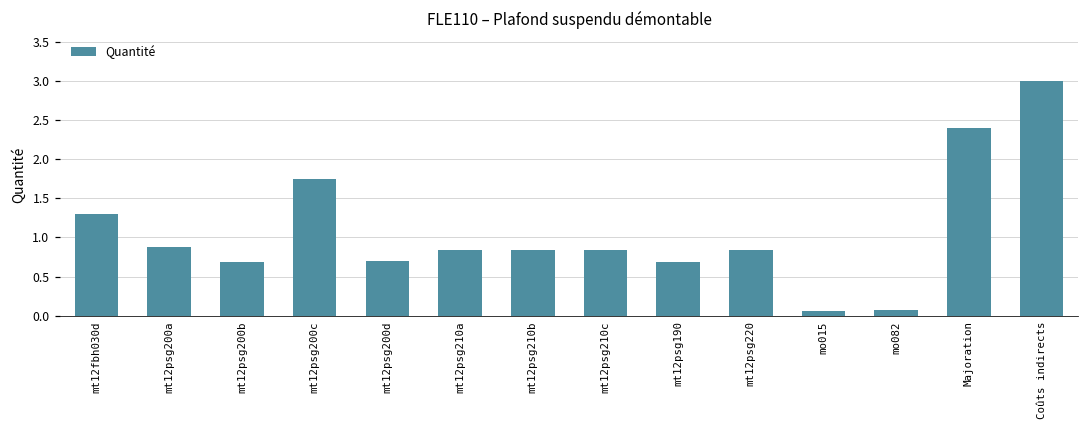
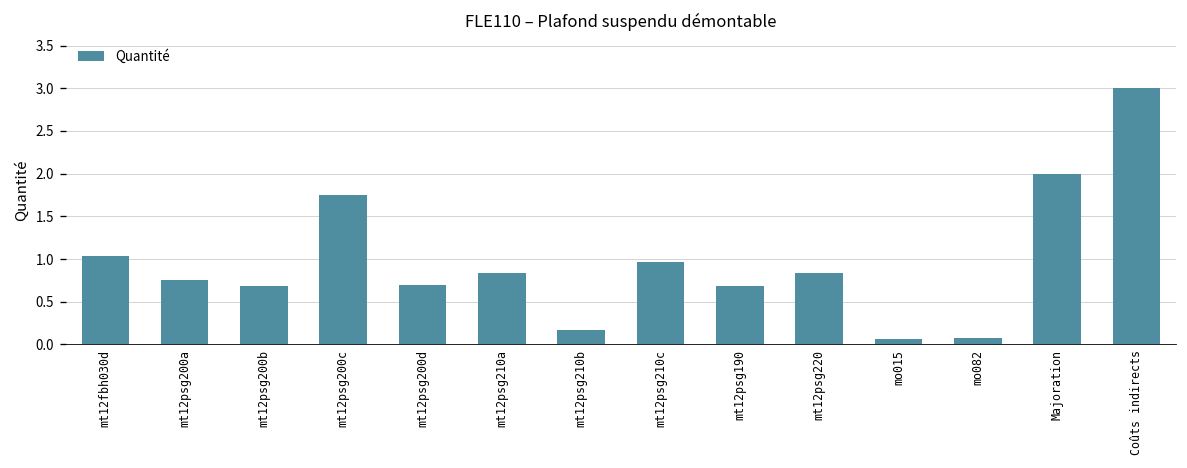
  {
-   "mt12fbh030d": 1.3,
-   "mt12psg200a": 0.9,
+   "mt12fbh030d": 1.0,
+   "mt12psg200a": 0.8,
    "mt12psg200b": 0.7,
    "mt12psg200c": 1.8,
    "mt12psg200d": 0.7,
    "mt12psg210a": 0.8,
-   "mt12psg210b": 0.8,
-   "mt12psg210c": 0.8,
+   "mt12psg210b": 0.2,
+   "mt12psg210c": 1.0,
    "mt12psg190": 0.7,
    "mt12psg220": 0.8,
    "mo015": 0.1,
    "mo082": 0.1,
-   "Majoration": 2.4,
+   "Majoration": 2.0,
    "Coûts indirects": 3.0
  }
